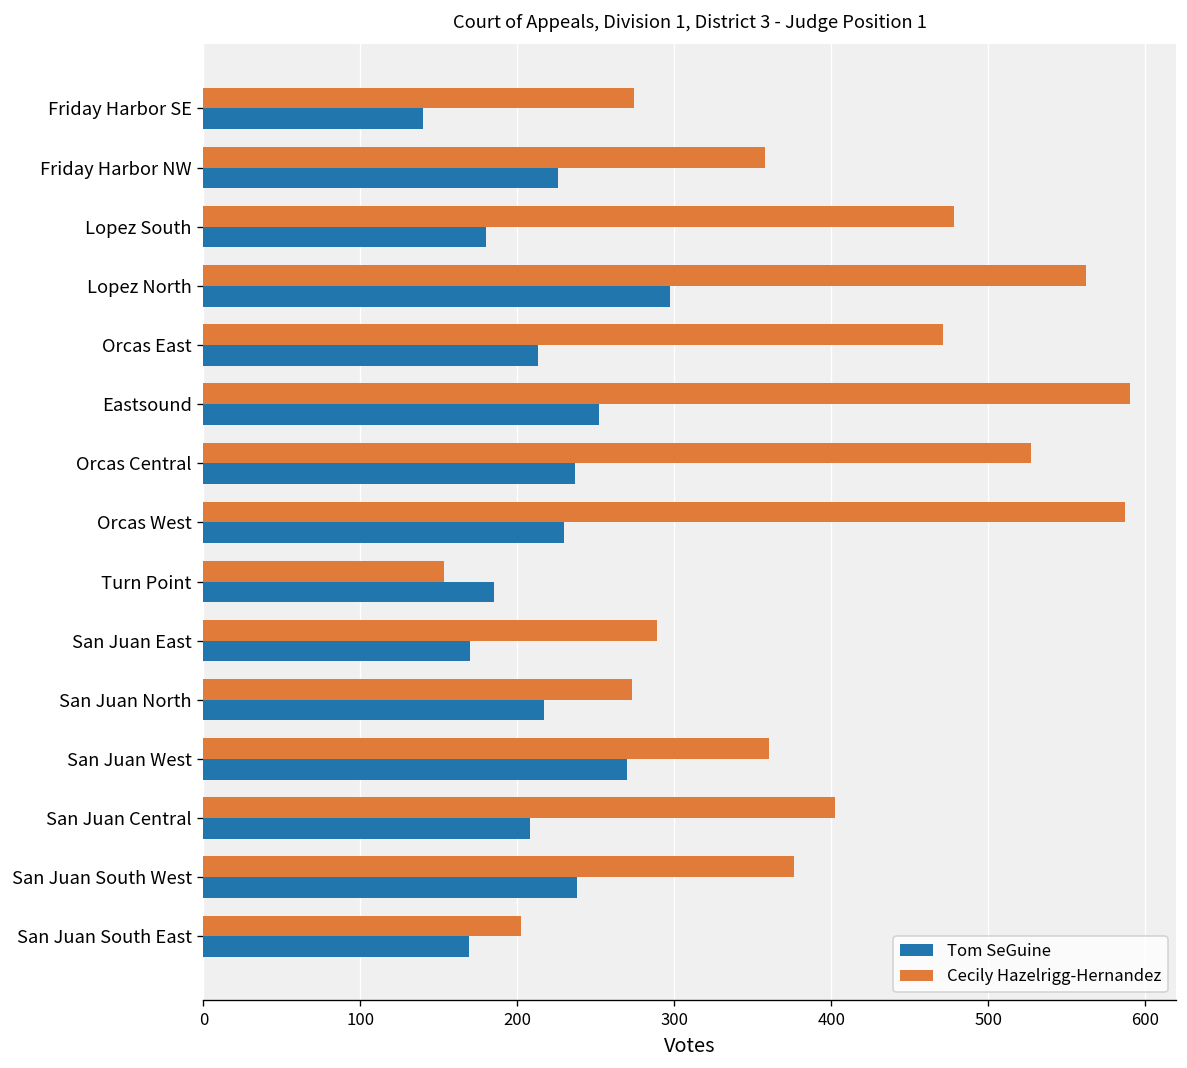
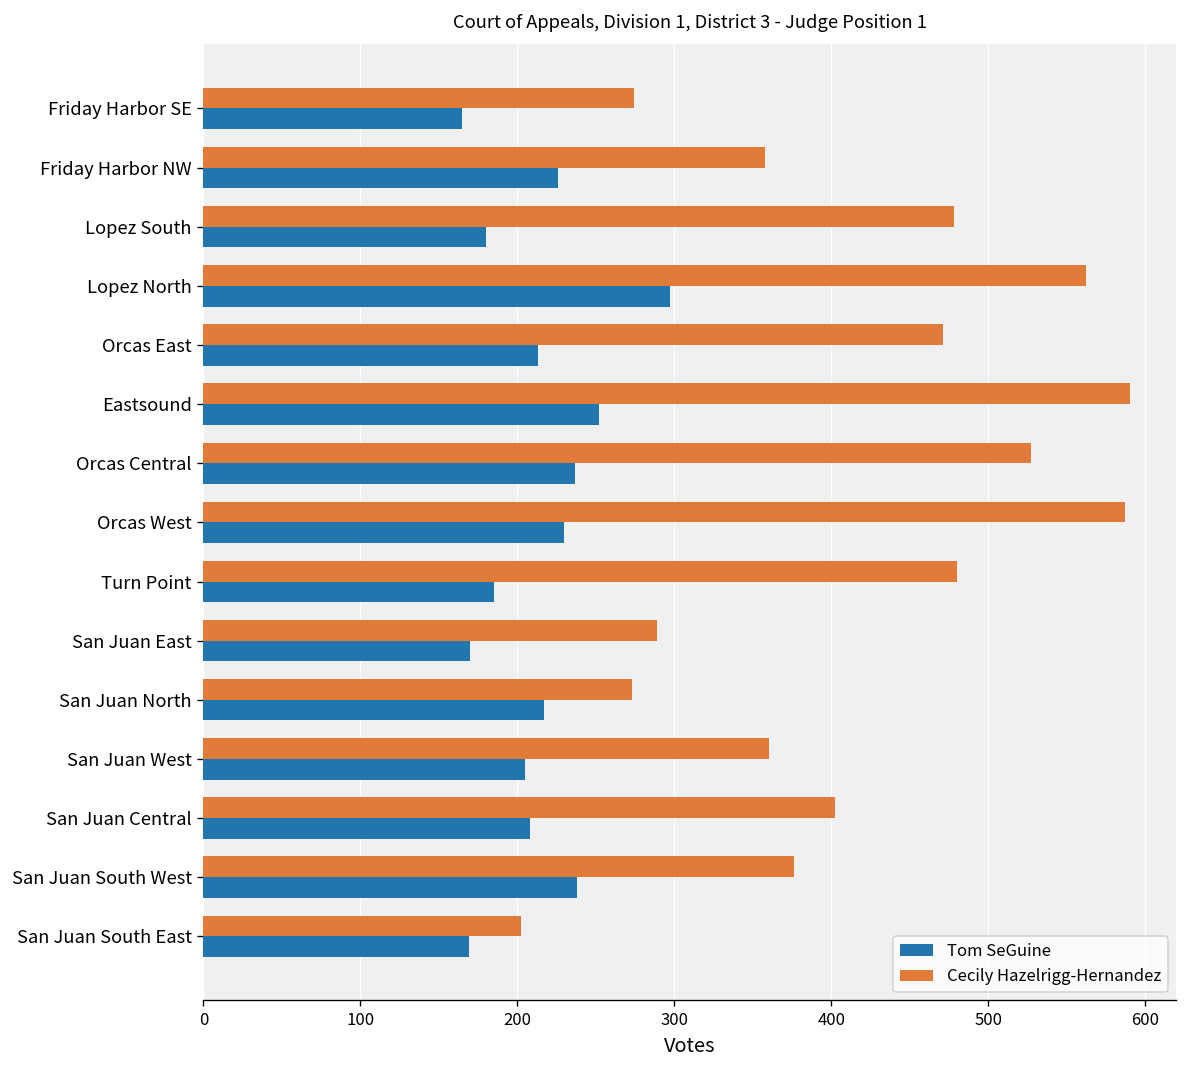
  {
    "Tom SeGuine": {
-     "Friday Harbor SE": 140,
+     "Friday Harbor SE": 165,
      "Friday Harbor NW": 226,
      "Lopez South": 180,
      "Lopez North": 297,
      "Orcas East": 213,
      "Eastsound": 252,
      "Orcas Central": 237,
      "Orcas West": 230,
      "Turn Point": 185,
      "San Juan East": 170,
      "San Juan North": 217,
-     "San Juan West": 270,
+     "San Juan West": 205,
      "San Juan Central": 208,
      "San Juan South West": 238,
      "San Juan South East": 169
    },
    "Cecily Hazelrigg-Hernandez": {
      "Friday Harbor SE": 274,
      "Friday Harbor NW": 358,
      "Lopez South": 478,
      "Lopez North": 562,
      "Orcas East": 471,
      "Eastsound": 590,
      "Orcas Central": 527,
      "Orcas West": 587,
-     "Turn Point": 153,
+     "Turn Point": 480,
      "San Juan East": 289,
      "San Juan North": 273,
      "San Juan West": 360,
      "San Juan Central": 402,
      "San Juan South West": 376,
      "San Juan South East": 202
    }
  }
